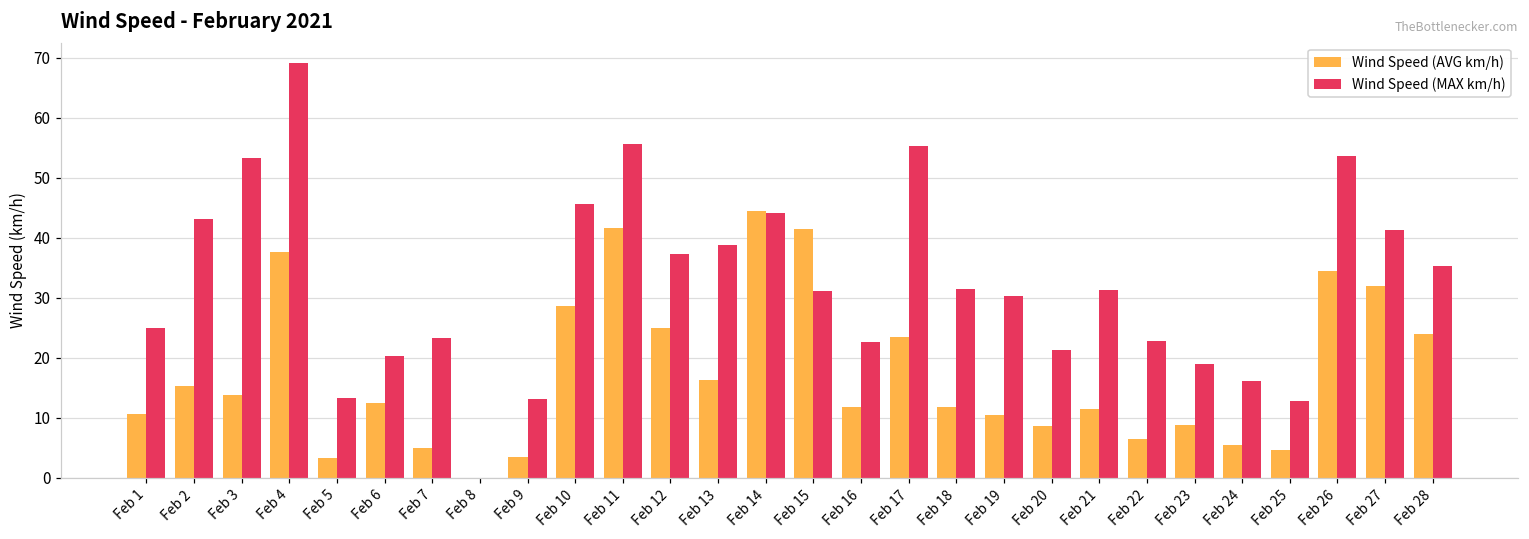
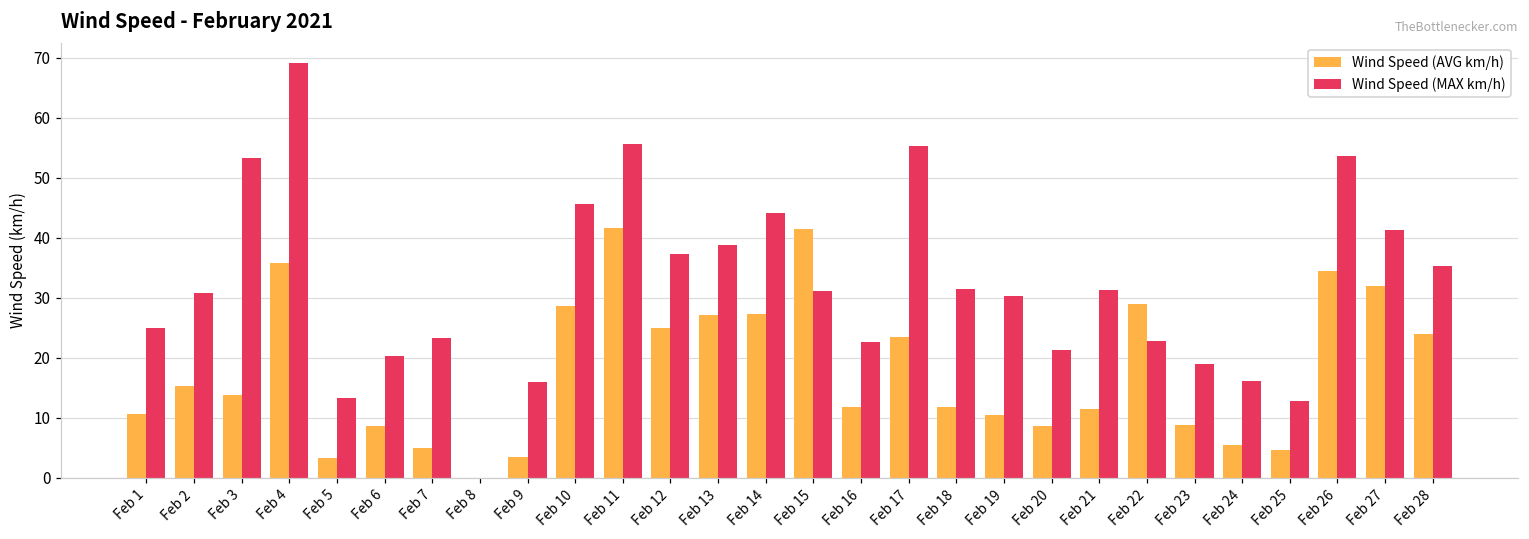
  {
    "Wind Speed (AVG km/h)": {
      "Feb 1": 11,
      "Feb 2": 15,
      "Feb 3": 14,
-     "Feb 4": 38,
+     "Feb 4": 36,
      "Feb 5": 3,
-     "Feb 6": 12,
+     "Feb 6": 9,
      "Feb 7": 5,
      "Feb 8": 0,
      "Feb 9": 3,
      "Feb 10": 29,
      "Feb 11": 42,
      "Feb 12": 25,
-     "Feb 13": 16,
-     "Feb 14": 44,
+     "Feb 13": 27,
+     "Feb 14": 27,
      "Feb 15": 42,
      "Feb 16": 12,
      "Feb 17": 23,
      "Feb 18": 12,
      "Feb 19": 10,
      "Feb 20": 9,
      "Feb 21": 11,
-     "Feb 22": 6,
+     "Feb 22": 29,
      "Feb 23": 9,
      "Feb 24": 5,
      "Feb 25": 5,
      "Feb 26": 34,
      "Feb 27": 32,
      "Feb 28": 24
    },
    "Wind Speed (MAX km/h)": {
      "Feb 1": 25,
-     "Feb 2": 43,
+     "Feb 2": 31,
      "Feb 3": 53,
      "Feb 4": 69,
      "Feb 5": 13,
      "Feb 6": 20,
      "Feb 7": 23,
      "Feb 8": 0,
-     "Feb 9": 13,
+     "Feb 9": 16,
      "Feb 10": 46,
      "Feb 11": 56,
      "Feb 12": 37,
      "Feb 13": 39,
      "Feb 14": 44,
      "Feb 15": 31,
      "Feb 16": 23,
      "Feb 17": 55,
      "Feb 18": 31,
      "Feb 19": 30,
      "Feb 20": 21,
      "Feb 21": 31,
      "Feb 22": 23,
      "Feb 23": 19,
      "Feb 24": 16,
      "Feb 25": 13,
      "Feb 26": 54,
      "Feb 27": 41,
      "Feb 28": 35
    }
  }
